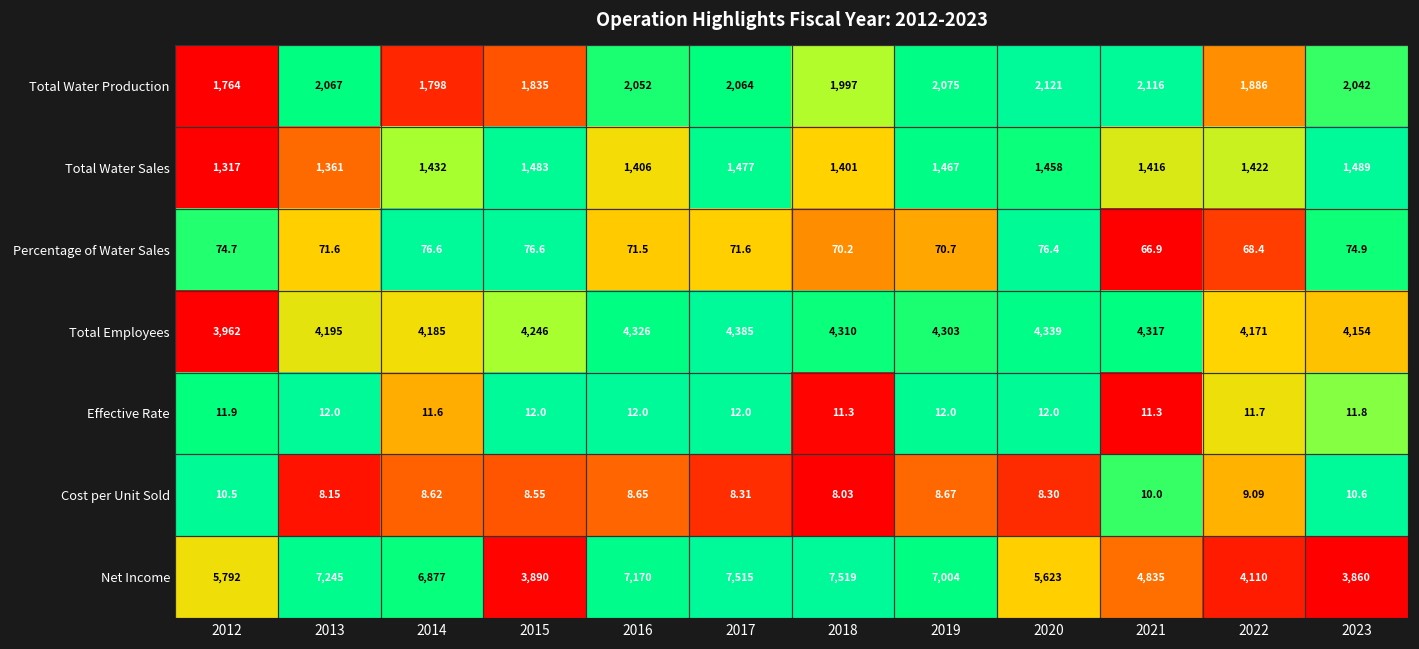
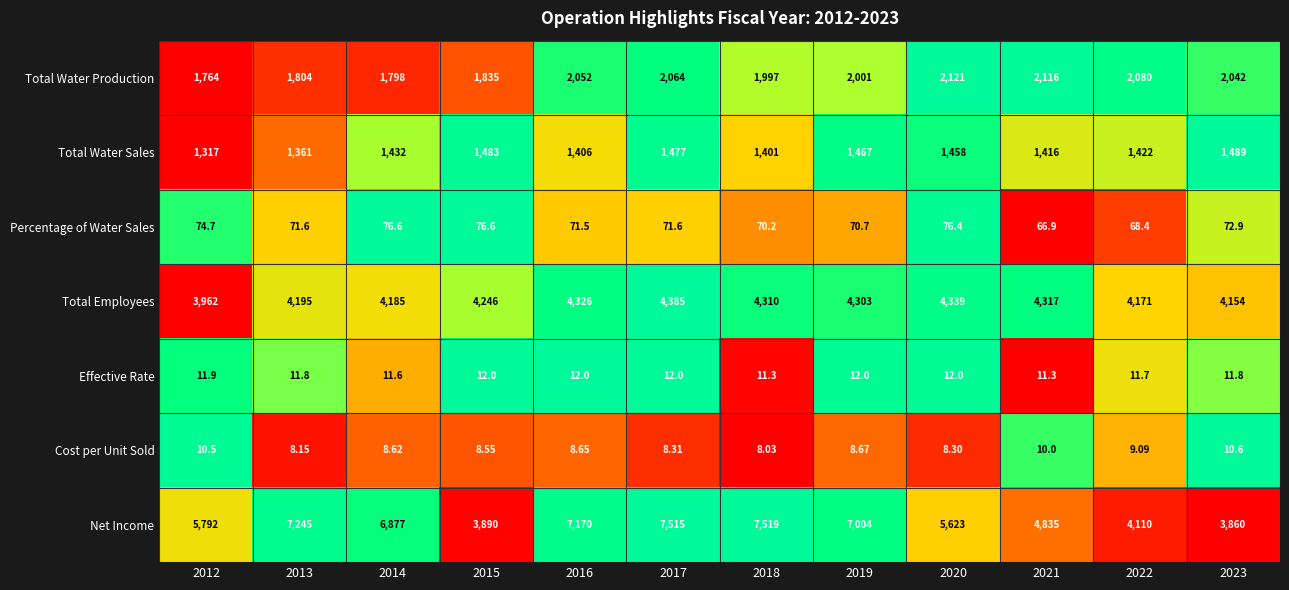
  {
    "Total Water Production": {
      "2012": "1,764",
-     "2013": "2,067",
+     "2013": "1,804",
      "2014": "1,798",
      "2015": "1,835",
      "2016": "2,052",
      "2017": "2,064",
      "2018": "1,997",
-     "2019": "2,075",
+     "2019": "2,001",
      "2020": "2,121",
      "2021": "2,116",
-     "2022": "1,886",
+     "2022": "2,080",
      "2023": "2,042"
    },
    "Total Water Sales": {
      "2012": "1,317",
      "2013": "1,361",
      "2014": "1,432",
      "2015": "1,483",
      "2016": "1,406",
      "2017": "1,477",
      "2018": "1,401",
      "2019": "1,467",
      "2020": "1,458",
      "2021": "1,416",
      "2022": "1,422",
      "2023": "1,489"
    },
    "Percentage of Water Sales": {
      "2012": "74.7",
      "2013": "71.6",
      "2014": "76.6",
      "2015": "76.6",
      "2016": "71.5",
      "2017": "71.6",
      "2018": "70.2",
      "2019": "70.7",
      "2020": "76.4",
      "2021": "66.9",
      "2022": "68.4",
-     "2023": "74.9"
+     "2023": "72.9"
    },
    "Total Employees": {
      "2012": "3,962",
      "2013": "4,195",
      "2014": "4,185",
      "2015": "4,246",
      "2016": "4,326",
      "2017": "4,385",
      "2018": "4,310",
      "2019": "4,303",
      "2020": "4,339",
      "2021": "4,317",
      "2022": "4,171",
      "2023": "4,154"
    },
    "Effective Rate": {
      "2012": "11.9",
-     "2013": "12.0",
+     "2013": "11.8",
      "2014": "11.6",
      "2015": "12.0",
      "2016": "12.0",
      "2017": "12.0",
      "2018": "11.3",
      "2019": "12.0",
      "2020": "12.0",
      "2021": "11.3",
      "2022": "11.7",
      "2023": "11.8"
    },
    "Cost per Unit Sold": {
      "2012": "10.5",
      "2013": "8.15",
      "2014": "8.62",
      "2015": "8.55",
      "2016": "8.65",
      "2017": "8.31",
      "2018": "8.03",
      "2019": "8.67",
      "2020": "8.30",
      "2021": "10.0",
      "2022": "9.09",
      "2023": "10.6"
    },
    "Net Income": {
      "2012": "5,792",
      "2013": "7,245",
      "2014": "6,877",
      "2015": "3,890",
      "2016": "7,170",
      "2017": "7,515",
      "2018": "7,519",
      "2019": "7,004",
      "2020": "5,623",
      "2021": "4,835",
      "2022": "4,110",
      "2023": "3,860"
    }
  }
